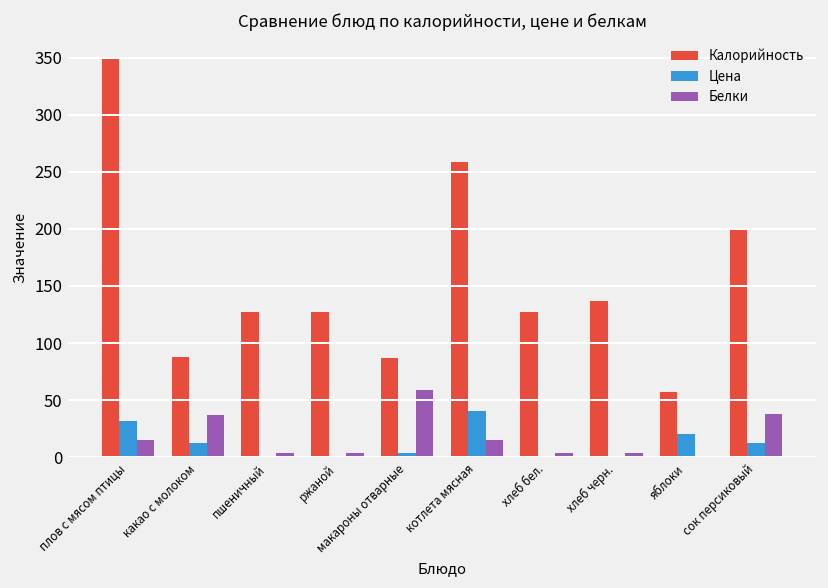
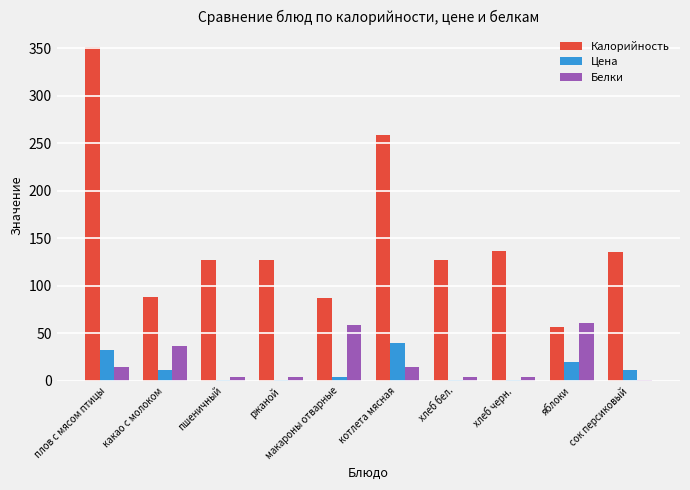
  {
    "Калорийность": {
      "плов с мясом птицы": 350,
      "какао с молоком": 90,
      "пшеничный": 130,
      "ржаной": 130,
      "макароны отварные": 90,
      "котлета мясная": 260,
      "хлеб бел.": 130,
      "хлеб черн.": 140,
      "яблоки": 60,
-     "сок персиковый": 200
+     "сок персиковый": 140
    },
    "Цена": {
      "плов с мясом птицы": 30,
      "какао с молоком": 10,
      "макароны отварные": 0,
      "котлета мясная": 40,
      "яблоки": 20,
      "сок персиковый": 10
    },
    "Белки": {
      "плов с мясом птицы": 20,
      "какао с молоком": 40,
      "пшеничный": 0,
      "ржаной": 0,
      "макароны отварные": 60,
      "котлета мясная": 20,
      "хлеб бел.": 0,
      "хлеб черн.": 0,
-     "яблоки": 0,
-     "сок персиковый": 40
+     "яблоки": 60,
+     "сок персиковый": 0
    }
  }
